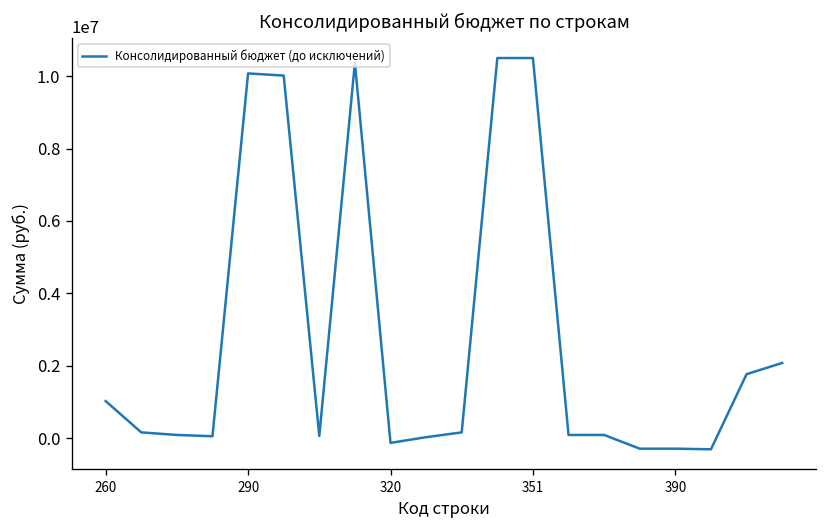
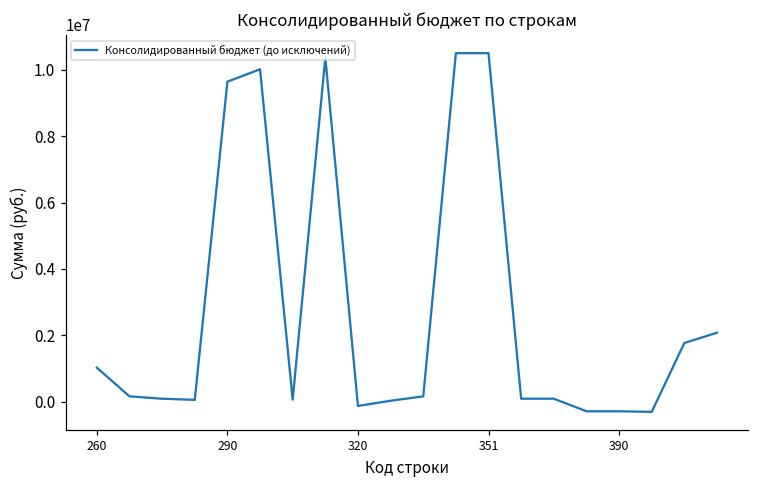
  {
    "260": 1000000,
-   "290": 10100000,
+   "290": 9600000,
    "320": -100000,
    "351": 10500000,
    "390": -300000
  }
